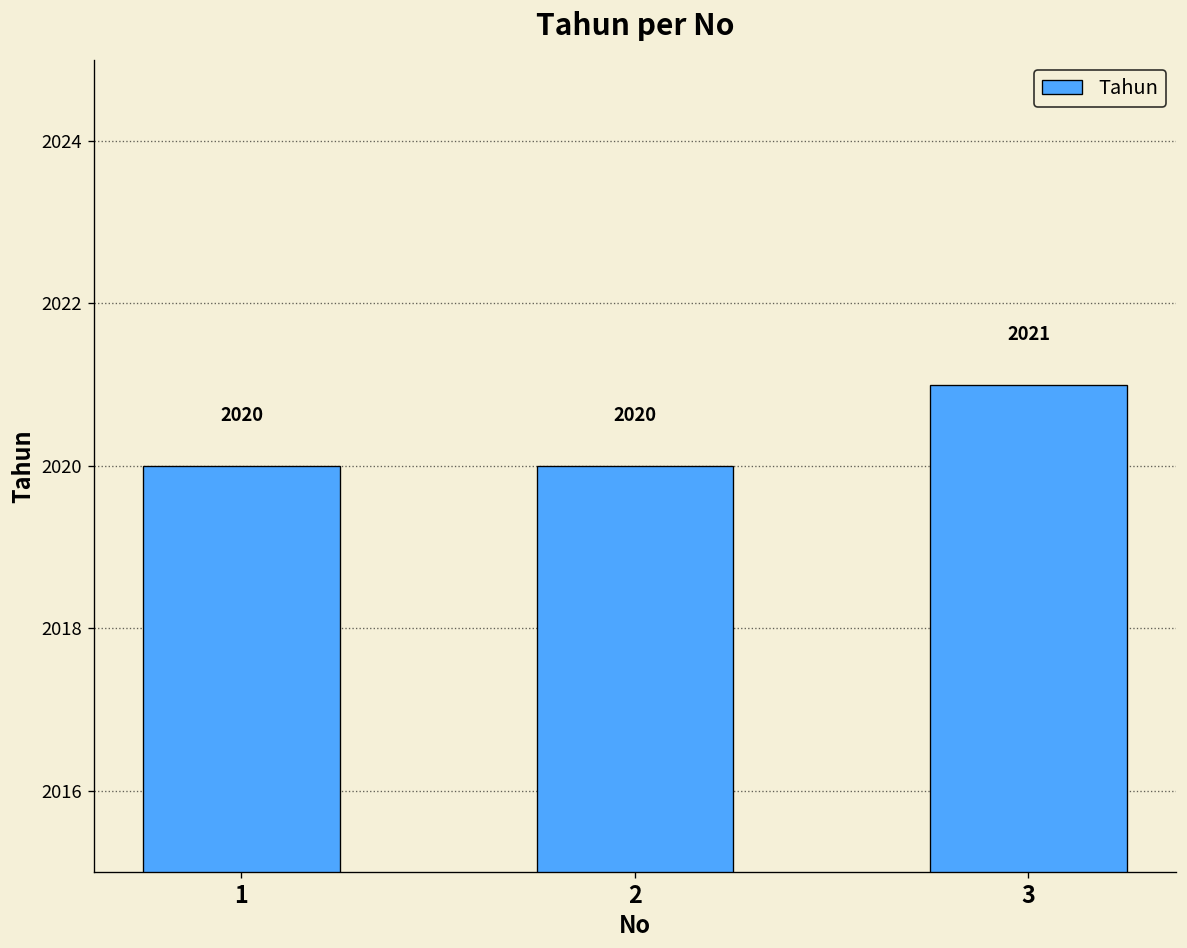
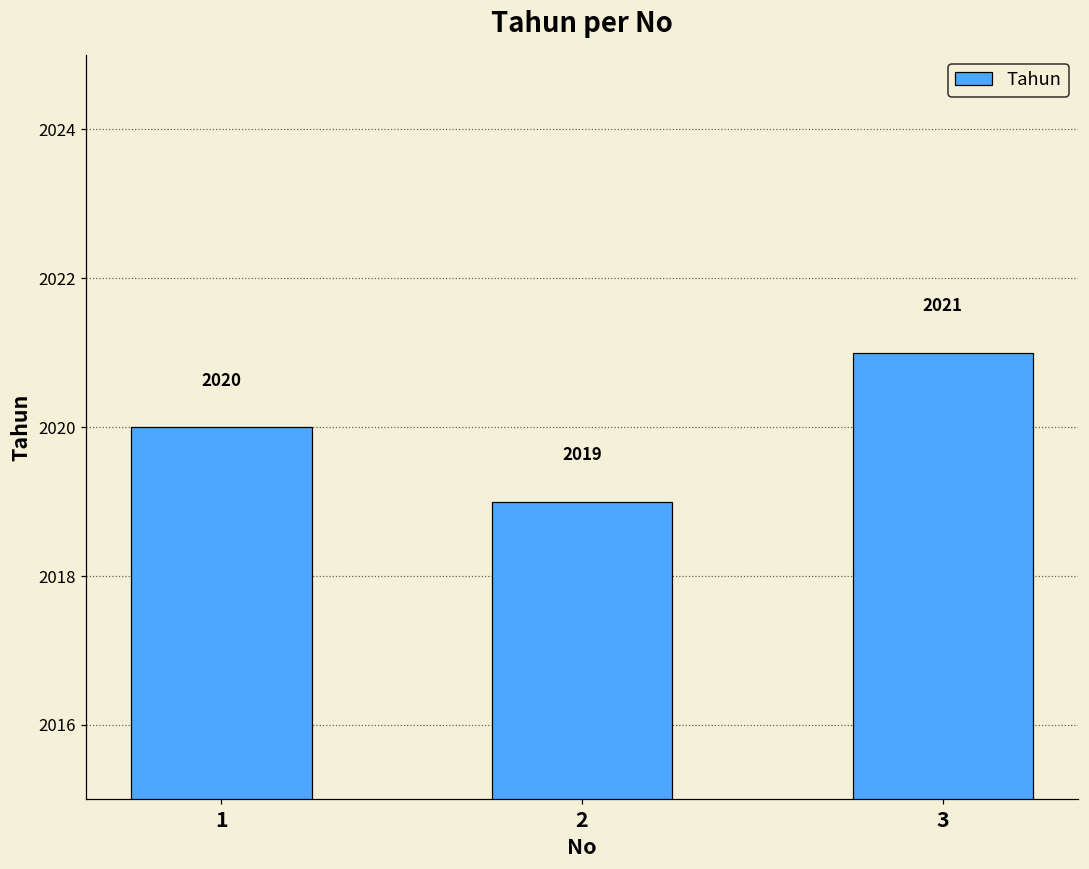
  {
-   "2": 2020
+   "2": 2019
  }
